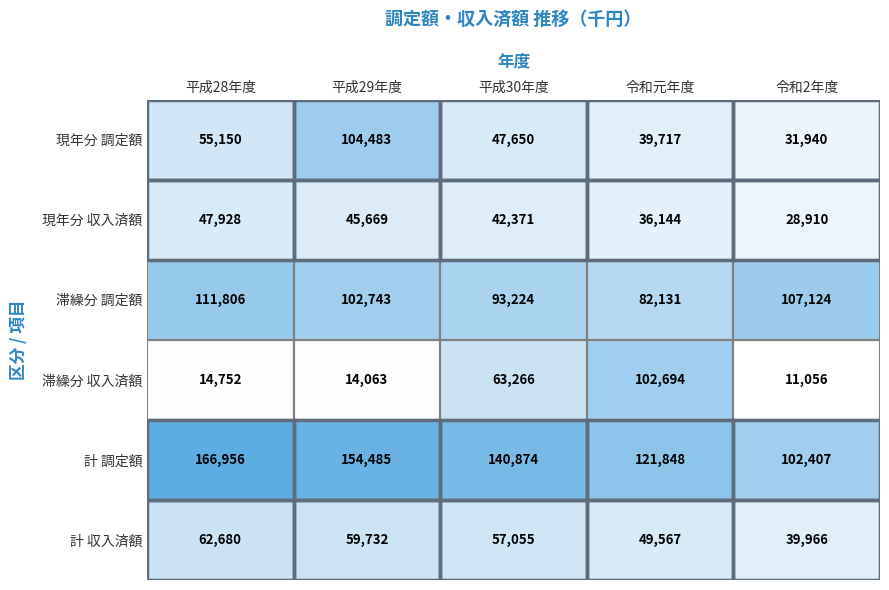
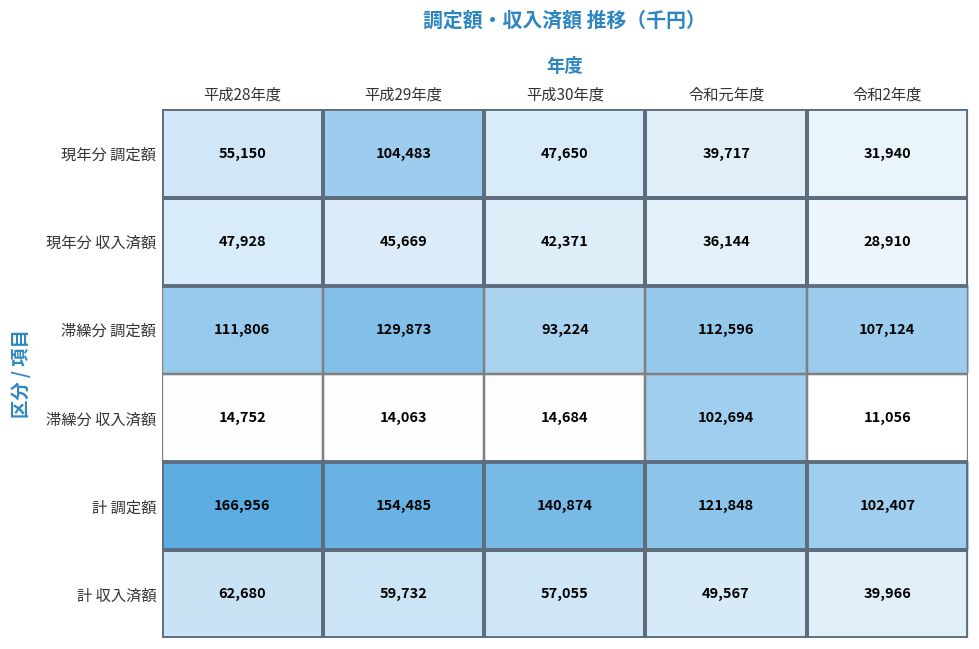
  {
    "現年分 調定額": {
      "平成28年度": "55,150",
      "平成29年度": "104,483",
      "平成30年度": "47,650",
      "令和元年度": "39,717",
      "令和2年度": "31,940"
    },
    "現年分 収入済額": {
      "平成28年度": "47,928",
      "平成29年度": "45,669",
      "平成30年度": "42,371",
      "令和元年度": "36,144",
      "令和2年度": "28,910"
    },
    "滞繰分 調定額": {
      "平成28年度": "111,806",
-     "平成29年度": "102,743",
+     "平成29年度": "129,873",
      "平成30年度": "93,224",
-     "令和元年度": "82,131",
+     "令和元年度": "112,596",
      "令和2年度": "107,124"
    },
    "滞繰分 収入済額": {
      "平成28年度": "14,752",
      "平成29年度": "14,063",
-     "平成30年度": "63,266",
+     "平成30年度": "14,684",
      "令和元年度": "102,694",
      "令和2年度": "11,056"
    },
    "計 調定額": {
      "平成28年度": "166,956",
      "平成29年度": "154,485",
      "平成30年度": "140,874",
      "令和元年度": "121,848",
      "令和2年度": "102,407"
    },
    "計 収入済額": {
      "平成28年度": "62,680",
      "平成29年度": "59,732",
      "平成30年度": "57,055",
      "令和元年度": "49,567",
      "令和2年度": "39,966"
    }
  }
